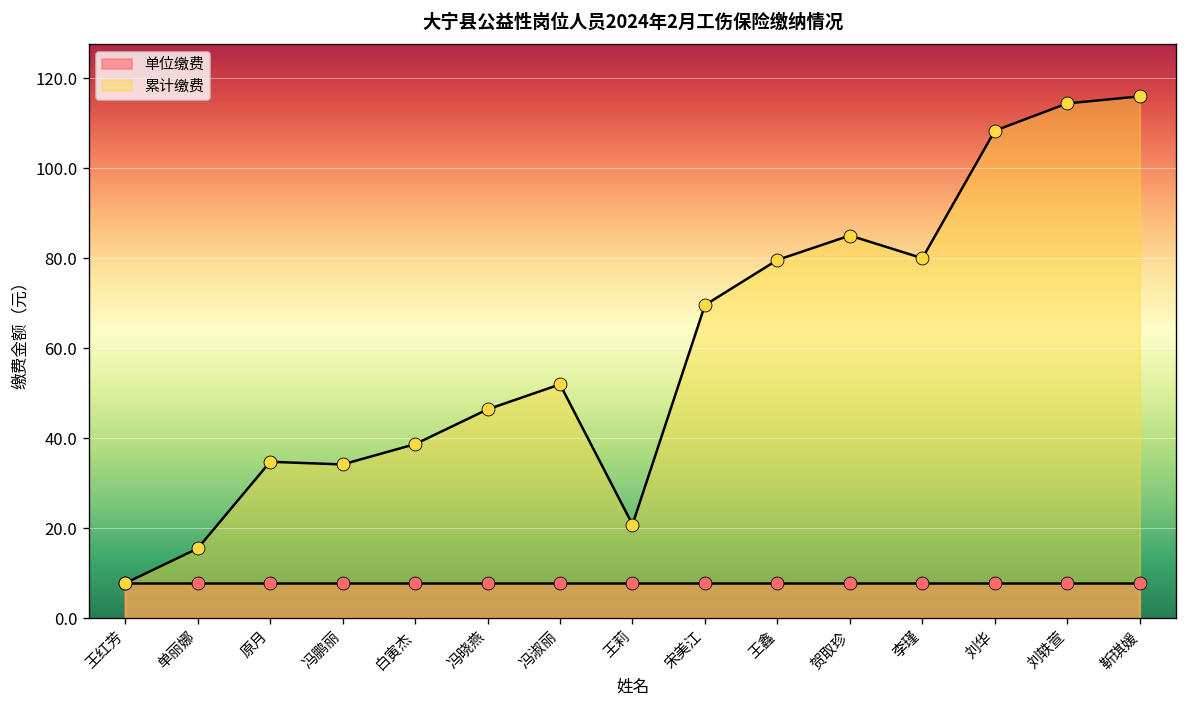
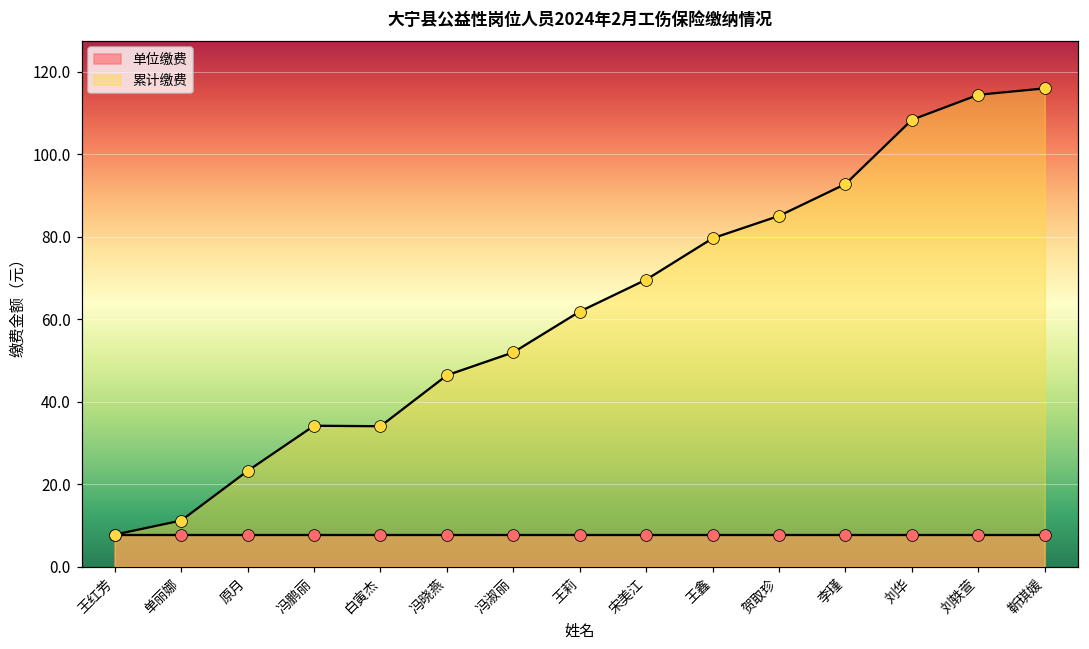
  {
    "单位缴费": {
      "单丽娜": 8,
      "原月": 8,
      "冯鹏丽": 8,
      "白寅杰": 8,
      "冯晓燕": 8,
      "冯淑丽": 8,
      "王莉": 8,
      "宋美江": 8,
      "王鑫": 8,
      "贺取珍": 8,
      "李瑾": 8,
      "刘华": 8,
      "刘轶萱": 8,
      "靳琪媛": 8
    },
    "累计缴费": {
-     "单丽娜": 15,
-     "原月": 35,
+     "单丽娜": 11,
+     "原月": 23,
      "冯鹏丽": 34,
-     "白寅杰": 39,
+     "白寅杰": 34,
      "冯晓燕": 46,
      "冯淑丽": 52,
-     "王莉": 21,
+     "王莉": 62,
      "宋美江": 70,
      "王鑫": 80,
      "贺取珍": 85,
-     "李瑾": 80,
+     "李瑾": 93,
      "刘华": 108,
      "刘轶萱": 114,
      "靳琪媛": 116
    }
  }
